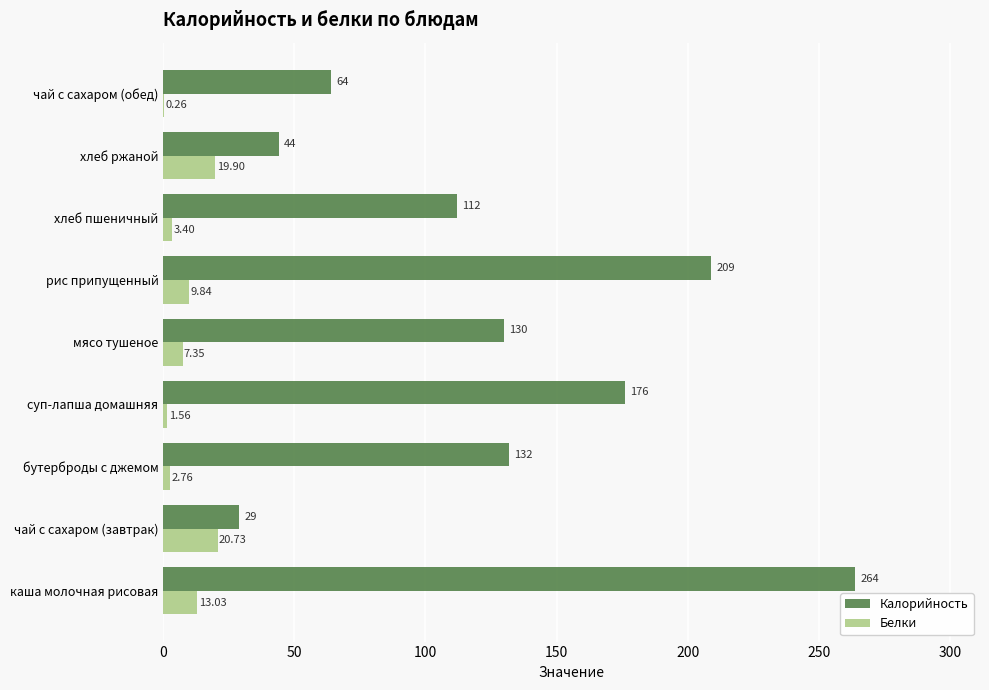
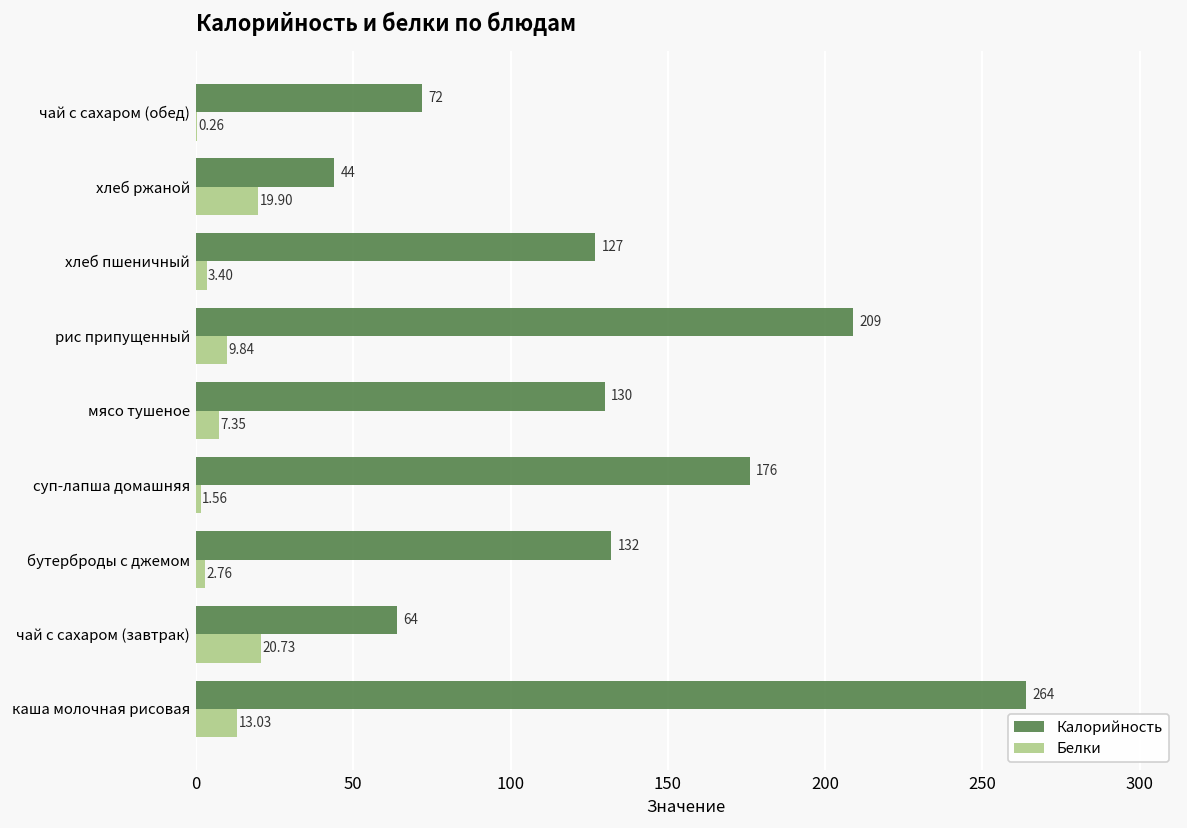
  {
    "Калорийность": {
-     "чай с сахаром (обед)": 64,
+     "чай с сахаром (обед)": 72,
      "хлеб ржаной": 44,
-     "хлеб пшеничный": 112,
+     "хлеб пшеничный": 127,
      "рис припущенный": 209,
      "мясо тушеное": 130,
      "суп-лапша домашняя": 176,
      "бутерброды с джемом": 132,
-     "чай с сахаром (завтрак)": 29,
+     "чай с сахаром (завтрак)": 64,
      "каша молочная рисовая": 264
    },
    "Белки": {
      "чай с сахаром (обед)": 0.26,
      "хлеб ржаной": 19.90,
      "хлеб пшеничный": 3.40,
      "рис припущенный": 9.84,
      "мясо тушеное": 7.35,
      "суп-лапша домашняя": 1.56,
      "бутерброды с джемом": 2.76,
      "чай с сахаром (завтрак)": 20.73,
      "каша молочная рисовая": 13.03
    }
  }
